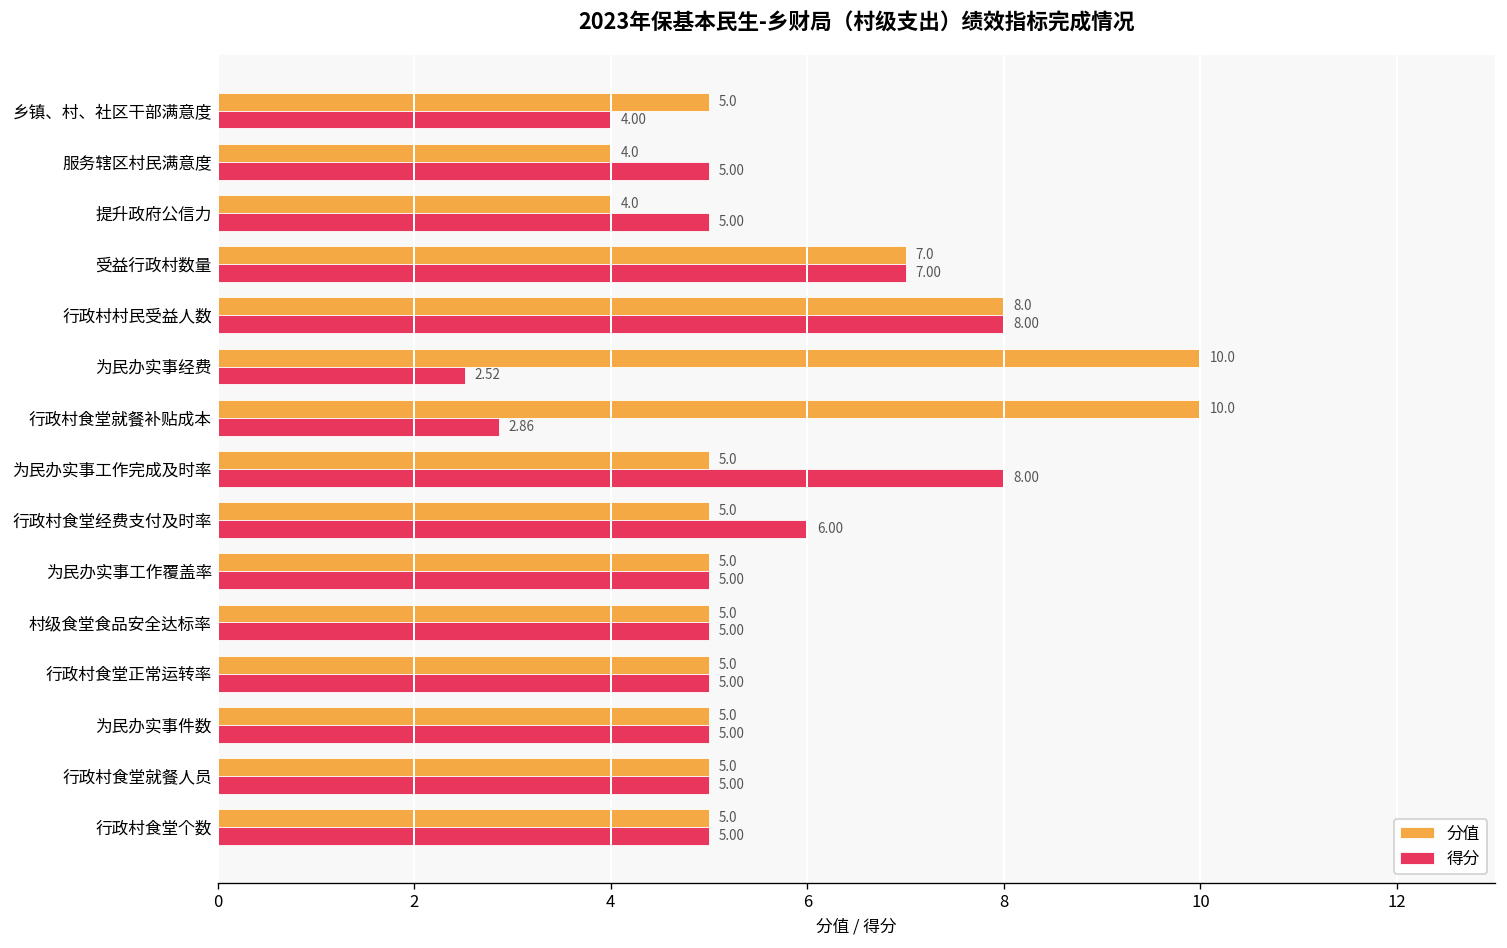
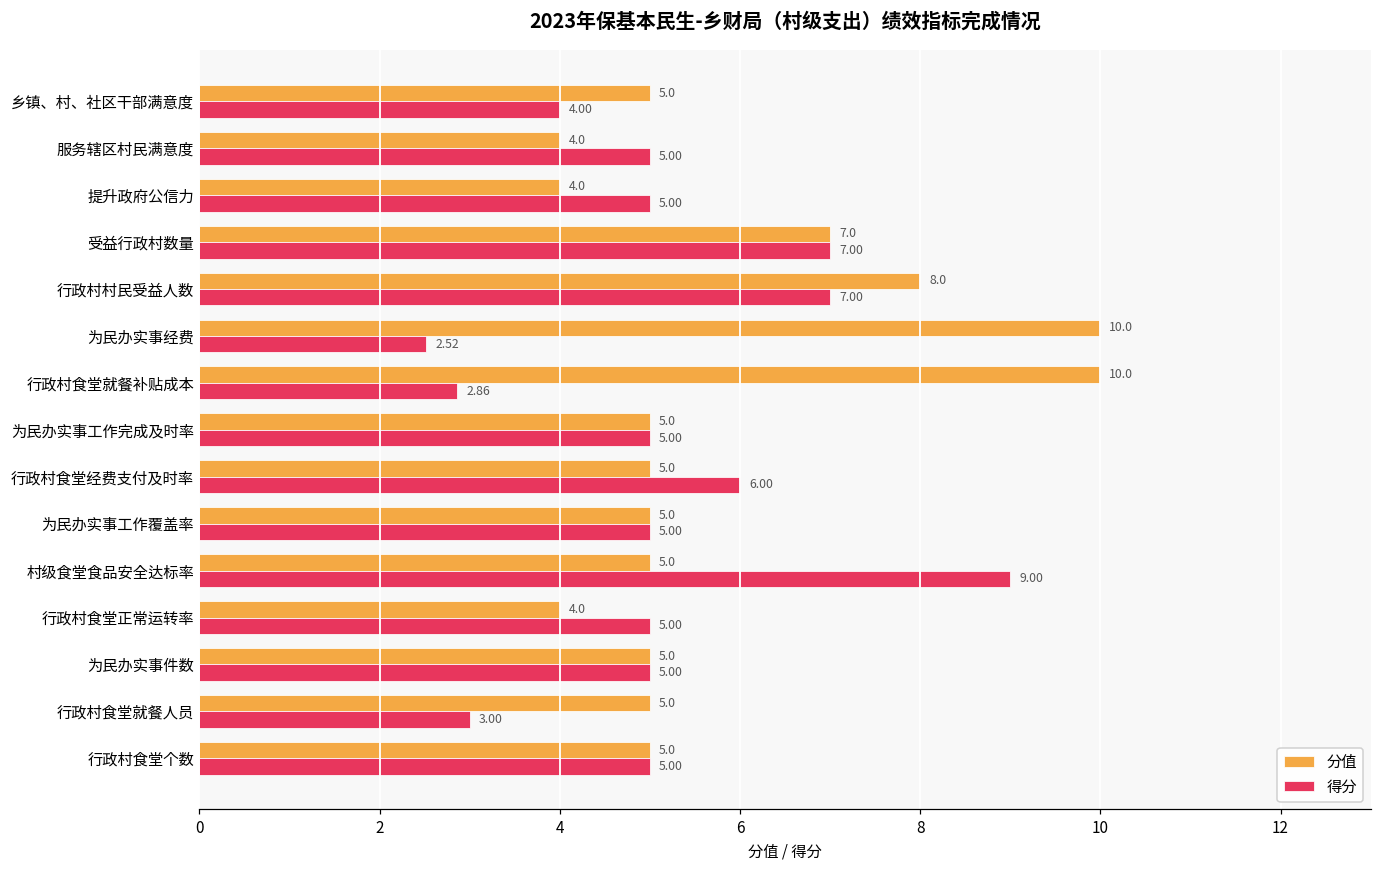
  {
    "分值": {
      "乡镇、村、社区干部满意度": 5.0,
      "服务辖区村民满意度": 4.0,
      "提升政府公信力": 4.0,
      "受益行政村数量": 7.0,
      "行政村村民受益人数": 8.0,
      "为民办实事经费": 10.0,
      "行政村食堂就餐补贴成本": 10.0,
      "为民办实事工作完成及时率": 5.0,
      "行政村食堂经费支付及时率": 5.0,
      "为民办实事工作覆盖率": 5.0,
      "村级食堂食品安全达标率": 5.0,
-     "行政村食堂正常运转率": 5.0,
+     "行政村食堂正常运转率": 4.0,
      "为民办实事件数": 5.0,
      "行政村食堂就餐人员": 5.0,
      "行政村食堂个数": 5.0
    },
    "得分": {
      "乡镇、村、社区干部满意度": 4.00,
      "服务辖区村民满意度": 5.00,
      "提升政府公信力": 5.00,
      "受益行政村数量": 7.00,
-     "行政村村民受益人数": 8.00,
+     "行政村村民受益人数": 7.00,
      "为民办实事经费": 2.52,
      "行政村食堂就餐补贴成本": 2.86,
-     "为民办实事工作完成及时率": 8.00,
+     "为民办实事工作完成及时率": 5.00,
      "行政村食堂经费支付及时率": 6.00,
      "为民办实事工作覆盖率": 5.00,
-     "村级食堂食品安全达标率": 5.00,
+     "村级食堂食品安全达标率": 9.00,
      "行政村食堂正常运转率": 5.00,
      "为民办实事件数": 5.00,
-     "行政村食堂就餐人员": 5.00,
+     "行政村食堂就餐人员": 3.00,
      "行政村食堂个数": 5.00
    }
  }
